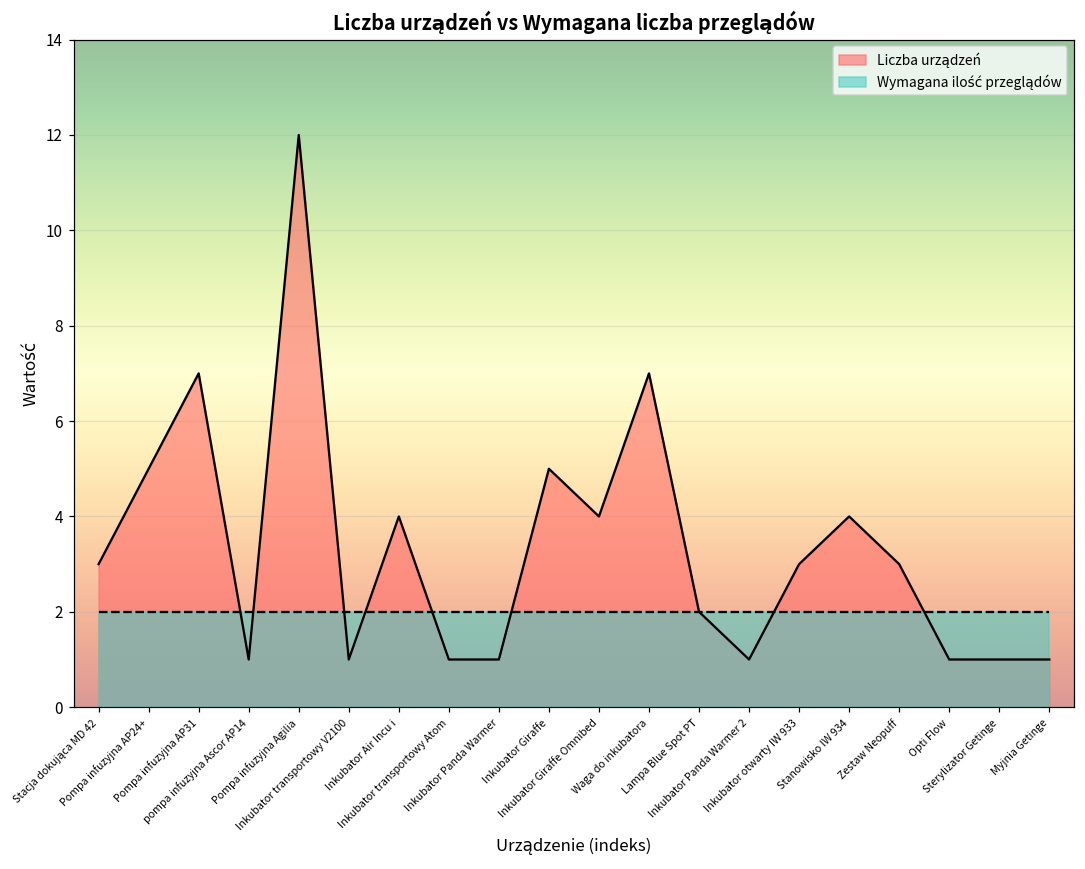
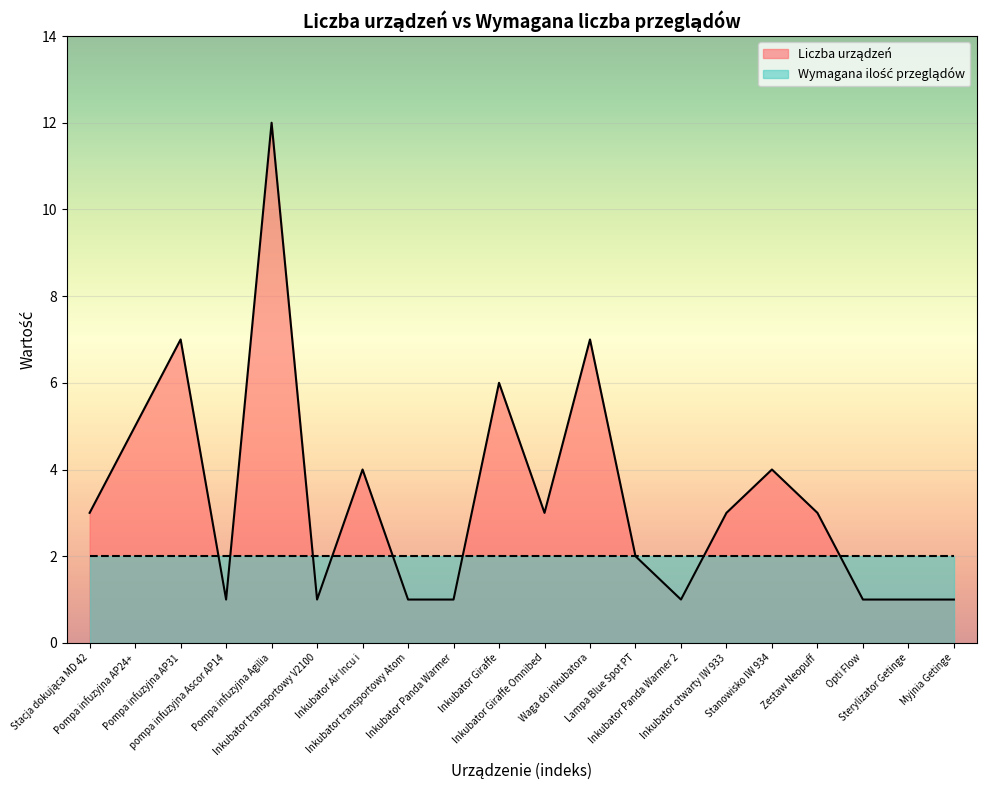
  {
    "Liczba urządzeń": {
      "Stacja dokująca MD 42": 3,
      "Pompa infuzyjna AP24+": 5,
      "Pompa infuzyjna AP31": 7,
      "pompa infuzyjna Ascor AP14": 1,
      "Pompa infuzyjna Agilia": 12,
      "Inkubator transportowy V2100": 1,
      "Inkubator Air Incu i": 4,
      "Inkubator transportowy Atom": 1,
      "Inkubator Panda Warmer": 1,
-     "Inkubator Giraffe": 5,
-     "Inkubator Giraffe Omnibed": 4,
+     "Inkubator Giraffe": 6,
+     "Inkubator Giraffe Omnibed": 3,
      "Waga do inkubatora": 7,
      "Inkubator Panda Warmer 2": 1,
      "Inkubator otwarty IW 933": 3,
      "Stanowisko IW 934": 4,
      "Zestaw Neopuff": 3,
      "Opti Flow": 1,
      "Sterylizator Getinge": 1,
      "Myjnia Getinge": 1
    },
    "Wymagana ilość przeglądów": {
      "Stacja dokująca MD 42": 2,
      "Pompa infuzyjna AP24+": 2,
      "Pompa infuzyjna AP31": 2,
      "pompa infuzyjna Ascor AP14": 2,
      "Pompa infuzyjna Agilia": 2,
      "Inkubator transportowy V2100": 2,
      "Inkubator Air Incu i": 2,
      "Inkubator transportowy Atom": 2,
      "Inkubator Panda Warmer": 2,
      "Inkubator Giraffe": 2,
      "Inkubator Giraffe Omnibed": 2,
      "Waga do inkubatora": 2,
      "Inkubator Panda Warmer 2": 2,
      "Inkubator otwarty IW 933": 2,
      "Stanowisko IW 934": 2,
      "Zestaw Neopuff": 2,
      "Opti Flow": 2,
      "Sterylizator Getinge": 2,
      "Myjnia Getinge": 2
    }
  }
